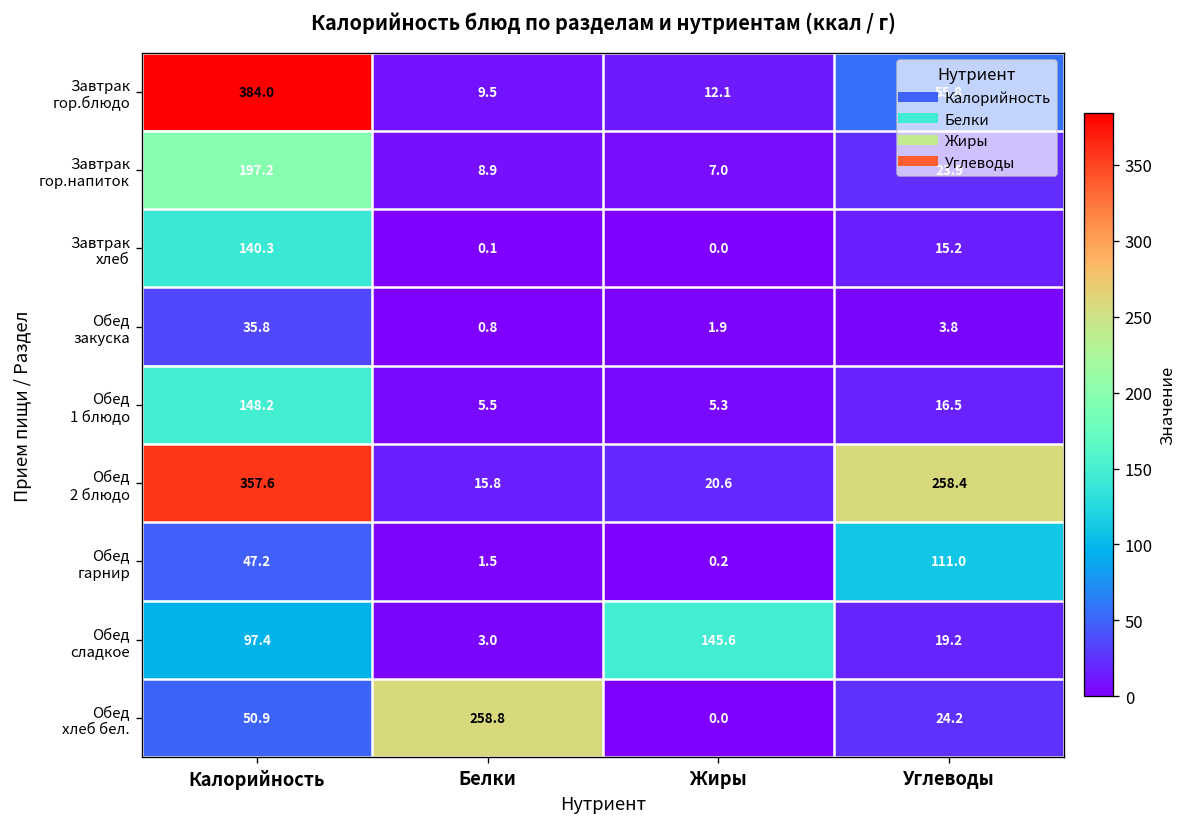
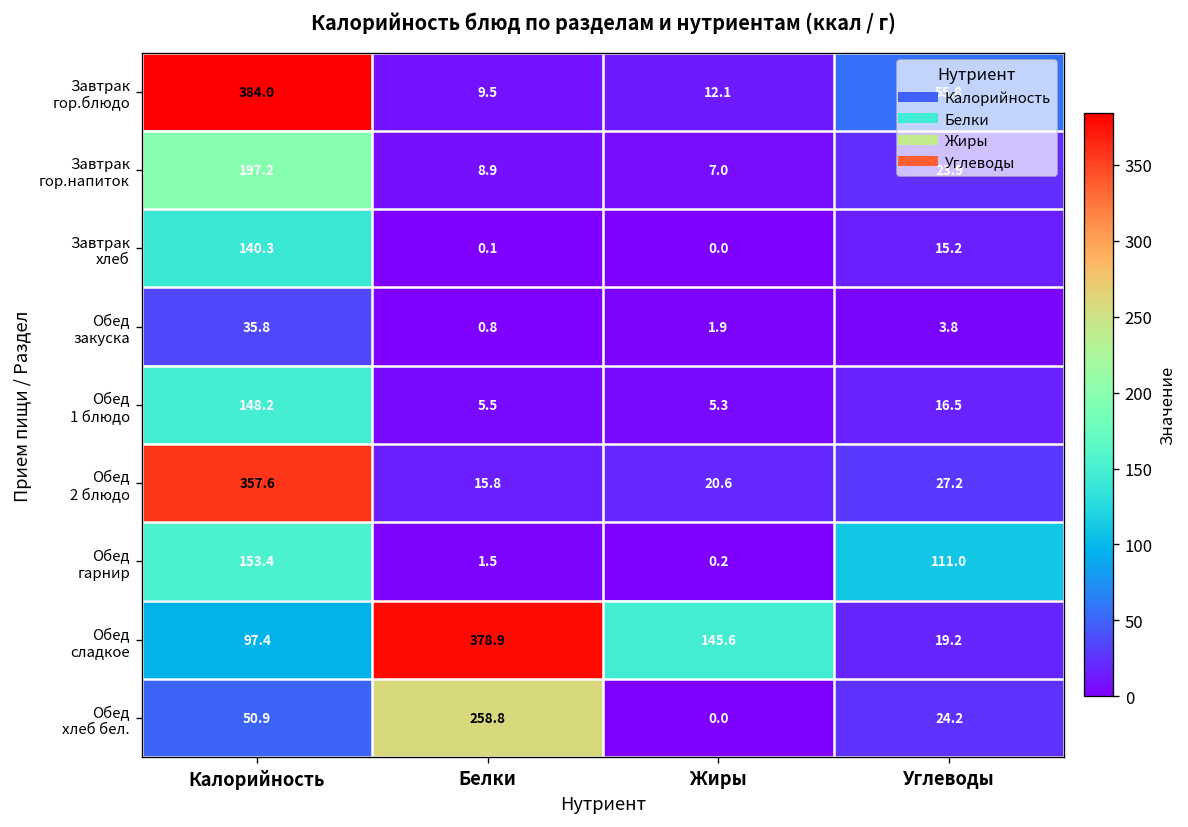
  {
    "Завтрак гор.блюдо": {
      "Калорийность": 384.0,
      "Белки": 9.5,
      "Жиры": 12.1
    },
    "Завтрак гор.напиток": {
      "Калорийность": 197.2,
      "Белки": 8.9,
      "Жиры": 7.0
    },
    "Завтрак хлеб": {
      "Калорийность": 140.3,
      "Белки": 0.1,
      "Жиры": 0.0,
      "Углеводы": 15.2
    },
    "Обед закуска": {
      "Калорийность": 35.8,
      "Белки": 0.8,
      "Жиры": 1.9,
      "Углеводы": 3.8
    },
    "Обед 1 блюдо": {
      "Калорийность": 148.2,
      "Белки": 5.5,
      "Жиры": 5.3,
      "Углеводы": 16.5
    },
    "Обед 2 блюдо": {
      "Калорийность": 357.6,
      "Белки": 15.8,
      "Жиры": 20.6,
-     "Углеводы": 258.4
+     "Углеводы": 27.2
    },
    "Обед гарнир": {
-     "Калорийность": 47.2,
+     "Калорийность": 153.4,
      "Белки": 1.5,
      "Жиры": 0.2,
      "Углеводы": 111.0
    },
    "Обед сладкое": {
      "Калорийность": 97.4,
-     "Белки": 3.0,
+     "Белки": 378.9,
      "Жиры": 145.6,
      "Углеводы": 19.2
    },
    "Обед хлеб бел.": {
      "Калорийность": 50.9,
      "Белки": 258.8,
      "Жиры": 0.0,
      "Углеводы": 24.2
    }
  }
